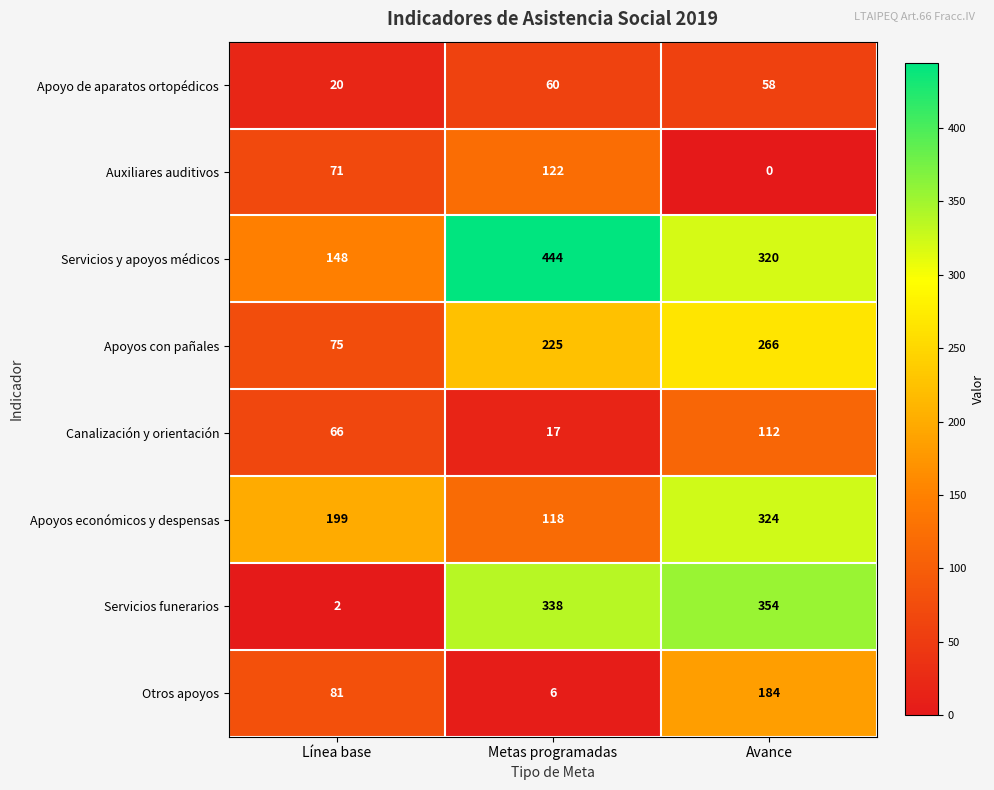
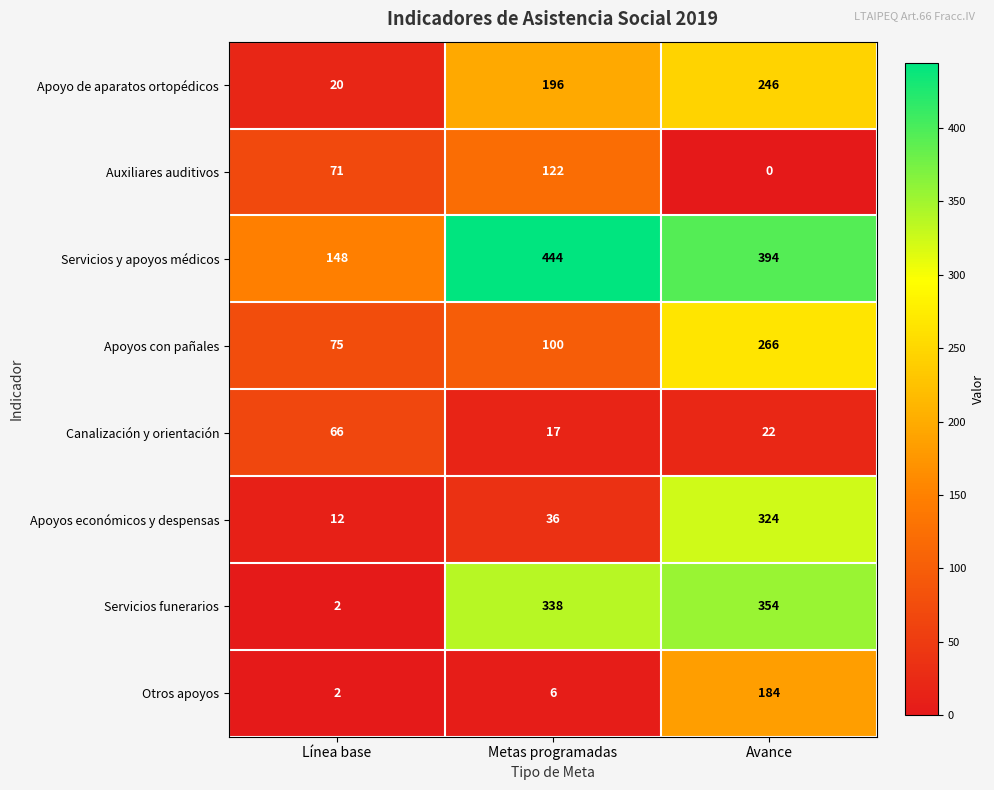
  {
    "Apoyo de aparatos ortopédicos": {
      "Línea base": 20,
-     "Metas programadas": 60,
-     "Avance": 58
+     "Metas programadas": 196,
+     "Avance": 246
    },
    "Auxiliares auditivos": {
      "Línea base": 71,
      "Metas programadas": 122,
      "Avance": 0
    },
    "Servicios y apoyos médicos": {
      "Línea base": 148,
      "Metas programadas": 444,
-     "Avance": 320
+     "Avance": 394
    },
    "Apoyos con pañales": {
      "Línea base": 75,
-     "Metas programadas": 225,
+     "Metas programadas": 100,
      "Avance": 266
    },
    "Canalización y orientación": {
      "Línea base": 66,
      "Metas programadas": 17,
-     "Avance": 112
+     "Avance": 22
    },
    "Apoyos económicos y despensas": {
-     "Línea base": 199,
-     "Metas programadas": 118,
+     "Línea base": 12,
+     "Metas programadas": 36,
      "Avance": 324
    },
    "Servicios funerarios": {
      "Línea base": 2,
      "Metas programadas": 338,
      "Avance": 354
    },
    "Otros apoyos": {
-     "Línea base": 81,
+     "Línea base": 2,
      "Metas programadas": 6,
      "Avance": 184
    }
  }
